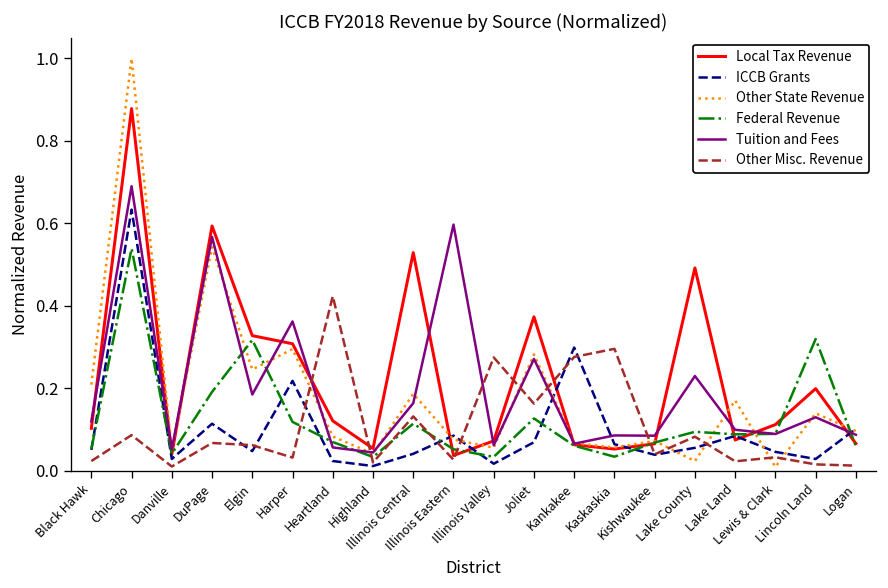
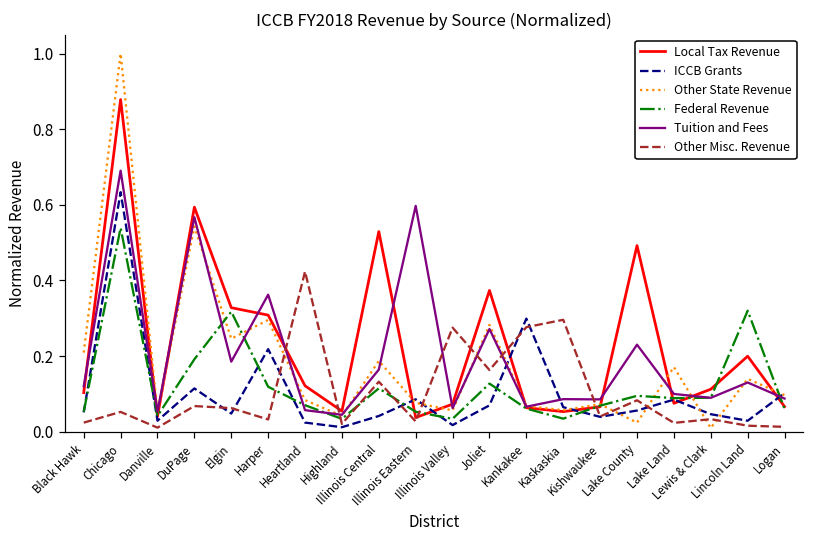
  {
    "Local Tax Revenue": {
      "Black Hawk": 0.10,
      "Chicago": 0.88,
      "DuPage": 0.59,
      "Elgin": 0.33,
      "Harper": 0.31,
      "Heartland": 0.12,
      "Highland": 0.05,
      "Illinois Central": 0.53,
      "Illinois Eastern": 0.04,
      "Illinois Valley": 0.07,
      "Joliet": 0.37,
      "Lake County": 0.49,
      "Lake Land": 0.07,
      "Lewis & Clark": 0.11,
      "Lincoln Land": 0.20
    },
    "ICCB Grants": {
      "Chicago": 0.63,
      "Danville": 0.03,
      "DuPage": 0.11,
      "Elgin": 0.05,
      "Harper": 0.22,
      "Heartland": 0.02,
      "Highland": 0.01,
      "Illinois Central": 0.04,
      "Illinois Eastern": 0.09,
      "Illinois Valley": 0.02,
      "Joliet": 0.07,
      "Kankakee": 0.30,
      "Kaskaskia": 0.06,
      "Lake County": 0.06,
      "Lewis & Clark": 0.05,
      "Lincoln Land": 0.03
    },
    "Other State Revenue": {
      "Black Hawk": 0.21,
      "Chicago": 1.00,
      "DuPage": 0.54,
      "Elgin": 0.25,
      "Harper": 0.30,
      "Heartland": 0.08,
      "Illinois Central": 0.19,
      "Illinois Eastern": 0.08,
      "Joliet": 0.28,
      "Lake County": 0.02,
      "Lake Land": 0.17,
      "Lewis & Clark": 0.01,
      "Lincoln Land": 0.14
    },
    "Federal Revenue": {
      "Chicago": 0.54,
      "DuPage": 0.19,
      "Elgin": 0.32,
      "Harper": 0.12,
      "Heartland": 0.07,
      "Highland": 0.03,
      "Illinois Central": 0.11,
      "Illinois Eastern": 0.05,
      "Illinois Valley": 0.03,
      "Joliet": 0.13,
      "Kaskaskia": 0.03,
      "Lake County": 0.09,
      "Lincoln Land": 0.32
    },
    "Tuition and Fees": {
      "Black Hawk": 0.12,
      "Chicago": 0.69,
      "DuPage": 0.57,
      "Elgin": 0.19,
      "Harper": 0.36,
      "Heartland": 0.06,
      "Illinois Central": 0.16,
      "Illinois Eastern": 0.60,
      "Joliet": 0.27,
      "Kaskaskia": 0.09,
      "Kishwaukee": 0.09,
      "Lake County": 0.23,
      "Lake Land": 0.10,
      "Lincoln Land": 0.13,
      "Logan": 0.09
    },
    "Other Misc. Revenue": {
      "Black Hawk": 0.02,
-     "Chicago": 0.09,
+     "Chicago": 0.05,
      "Danville": 0.01,
      "DuPage": 0.07,
      "Elgin": 0.06,
      "Harper": 0.03,
      "Heartland": 0.42,
      "Highland": 0.02,
      "Illinois Central": 0.13,
      "Illinois Eastern": 0.03,
      "Illinois Valley": 0.28,
      "Joliet": 0.16,
      "Kankakee": 0.28,
      "Kaskaskia": 0.30,
      "Lake County": 0.08,
      "Lake Land": 0.02,
      "Lewis & Clark": 0.03,
      "Lincoln Land": 0.02,
      "Logan": 0.01
    }
  }
